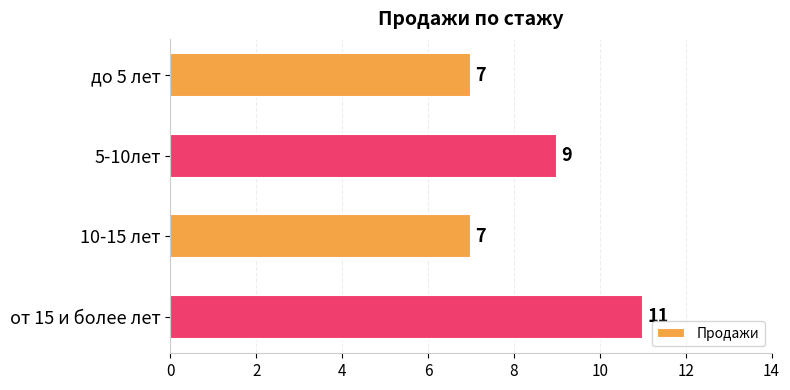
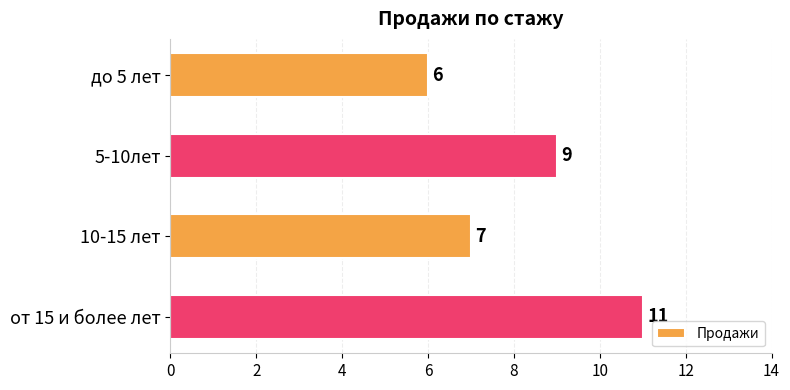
  {
-   "до 5 лет": 7,
+   "до 5 лет": 6,
    "5-10лет": 9,
    "10-15 лет": 7
  }
